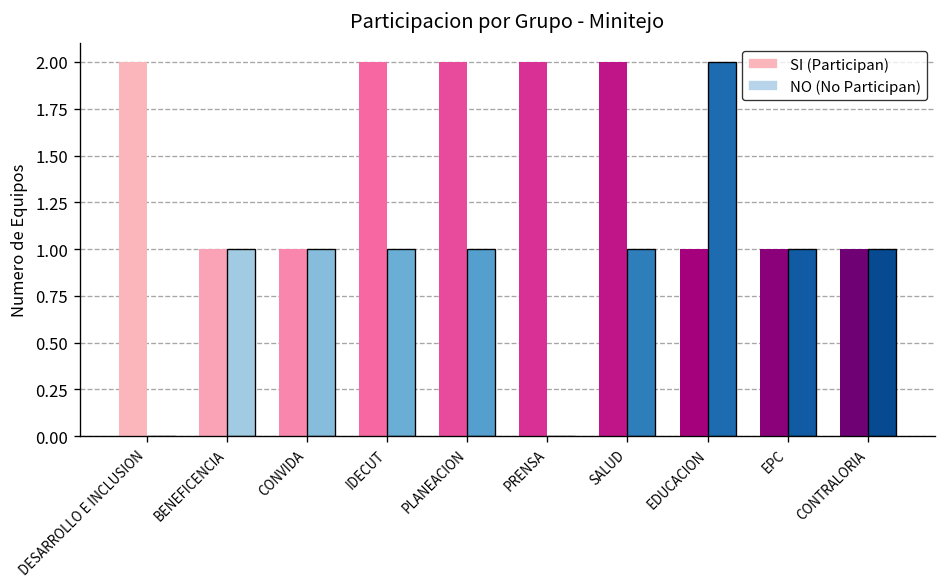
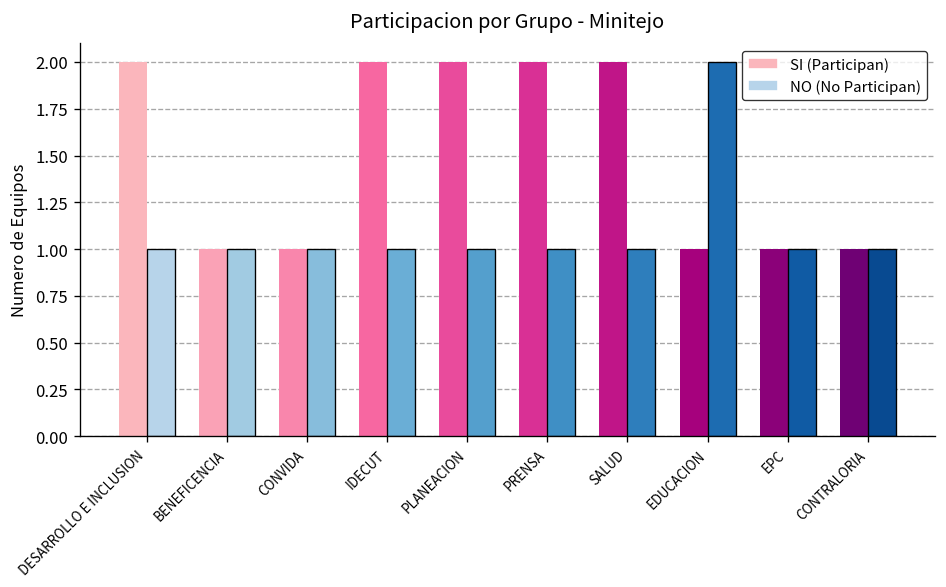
  {
    "SI (Participan)": {
      "DESARROLLO E INCLUSION": 2,
      "BENEFICENCIA": 1,
      "CONVIDA": 1,
      "IDECUT": 2,
      "PLANEACION": 2,
      "PRENSA": 2,
      "SALUD": 2,
      "EDUCACION": 1,
      "EPC": 1,
      "CONTRALORIA": 1
    },
    "NO (No Participan)": {
-     "DESARROLLO E INCLUSION": 0,
+     "DESARROLLO E INCLUSION": 1,
      "BENEFICENCIA": 1,
      "CONVIDA": 1,
      "IDECUT": 1,
      "PLANEACION": 1,
-     "PRENSA": 0,
+     "PRENSA": 1,
      "SALUD": 1,
      "EDUCACION": 2,
      "EPC": 1,
      "CONTRALORIA": 1
    }
  }
